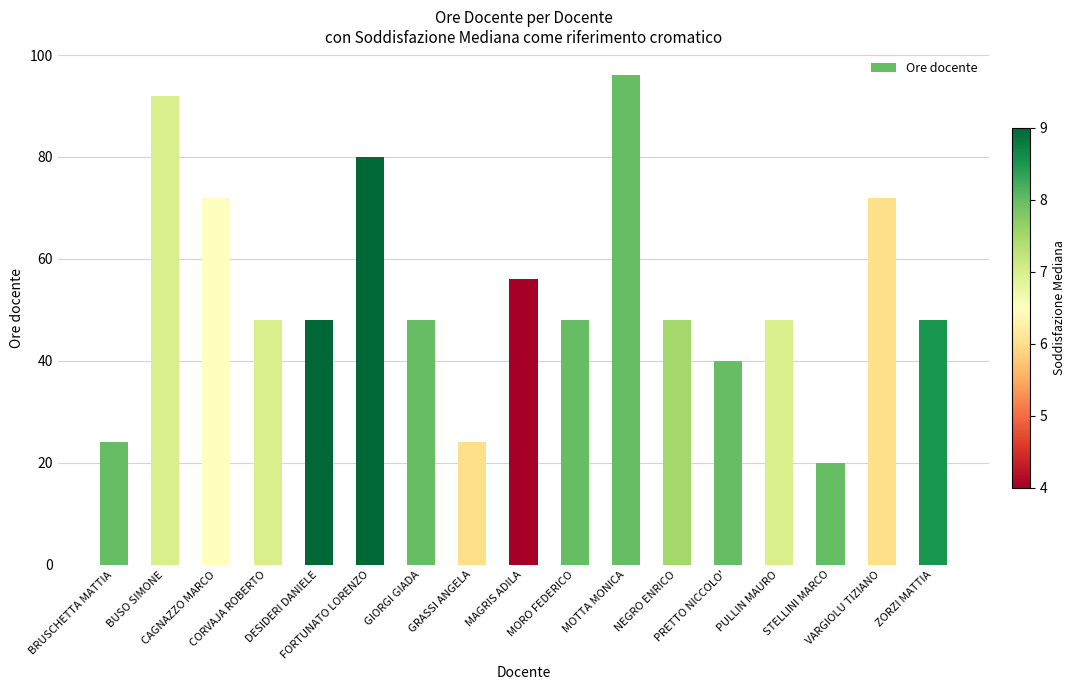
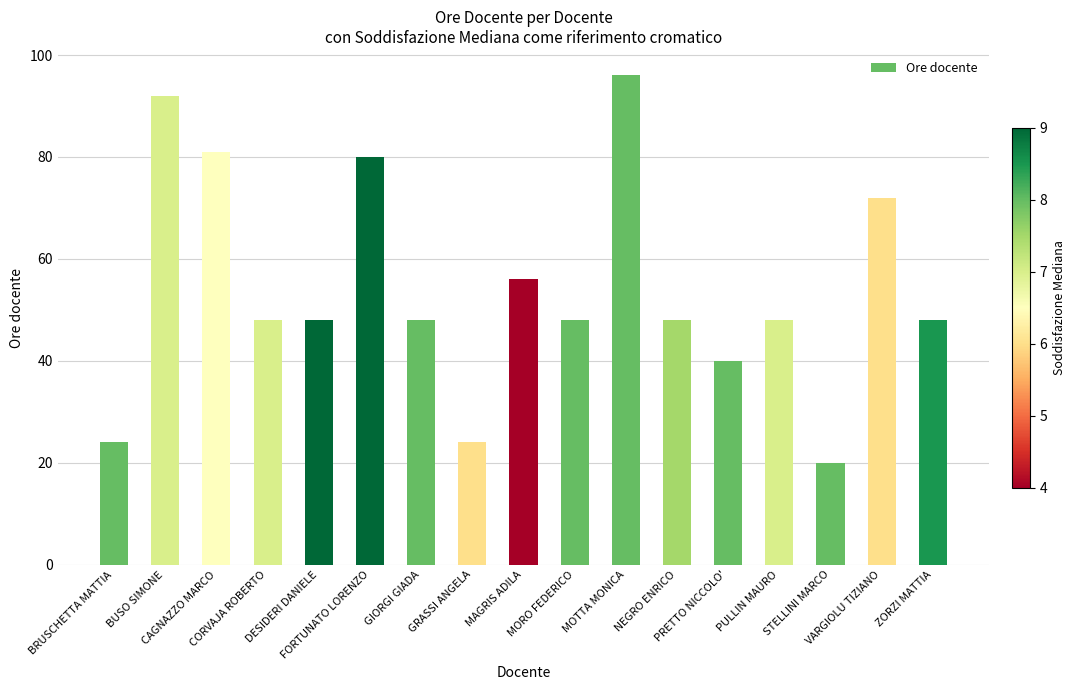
  {
    "BRUSCHETTA MATTIA": 24,
    "BUSO SIMONE": 92,
-   "CAGNAZZO MARCO": 72,
+   "CAGNAZZO MARCO": 81,
    "CORVAJA ROBERTO": 48,
    "DESIDERI DANIELE": 48,
    "FORTUNATO LORENZO": 80,
    "GIORGI GIADA": 48,
    "GRASSI ANGELA": 24,
    "MAGRIS ADILA": 56,
    "MORO FEDERICO": 48,
    "MOTTA MONICA": 96,
    "NEGRO ENRICO": 48,
    "PRETTO NICCOLO'": 40,
    "PULLIN MAURO": 48,
    "STELLINI MARCO": 20,
    "VARGIOLU TIZIANO": 72,
    "ZORZI MATTIA": 48
  }
